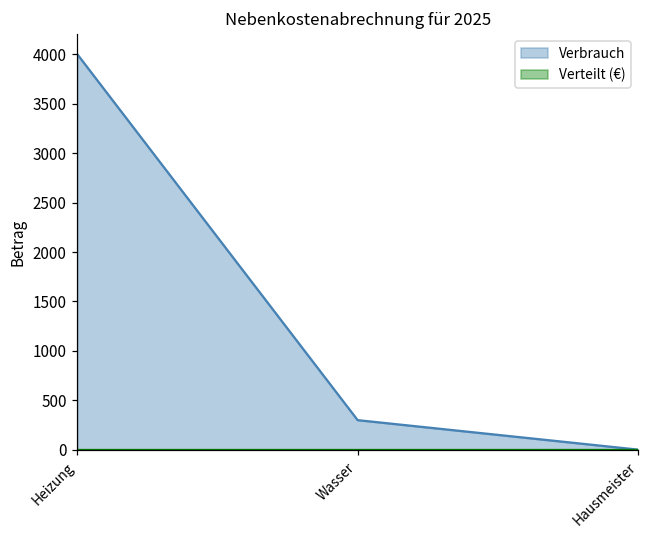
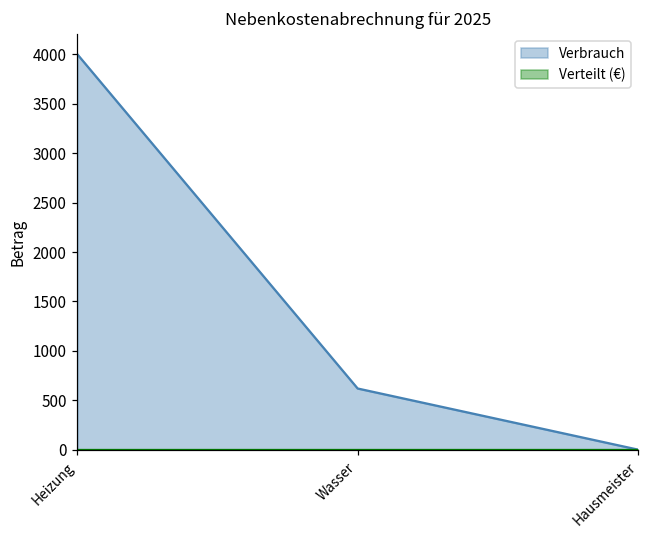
  {
    "Verbrauch": {
      "Heizung": 4000,
-     "Wasser": 300
+     "Wasser": 600
    },
    "Verteilt (€)": {
      "Heizung": 0,
      "Wasser": 0
    }
  }
